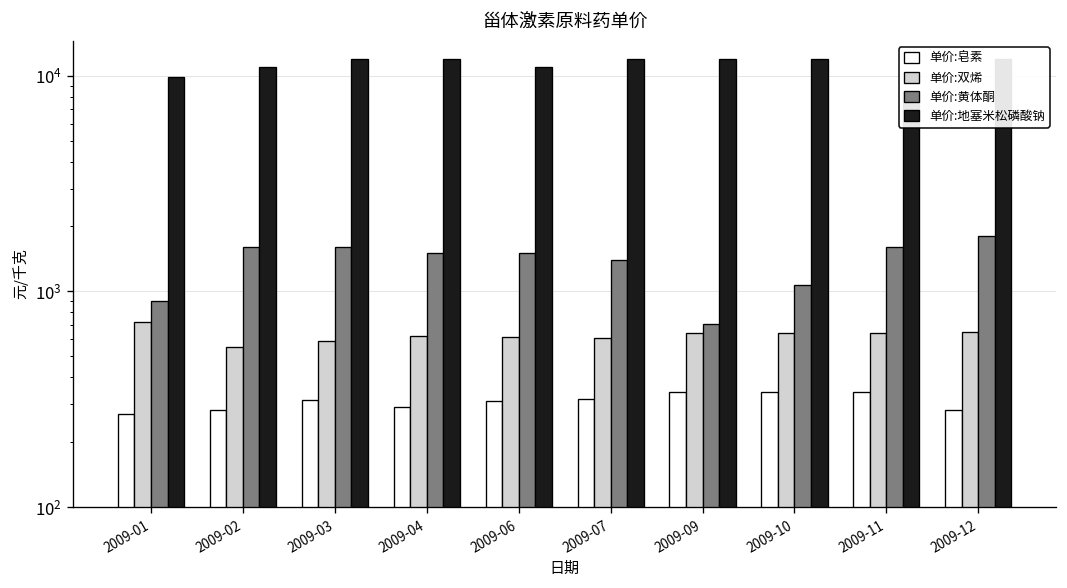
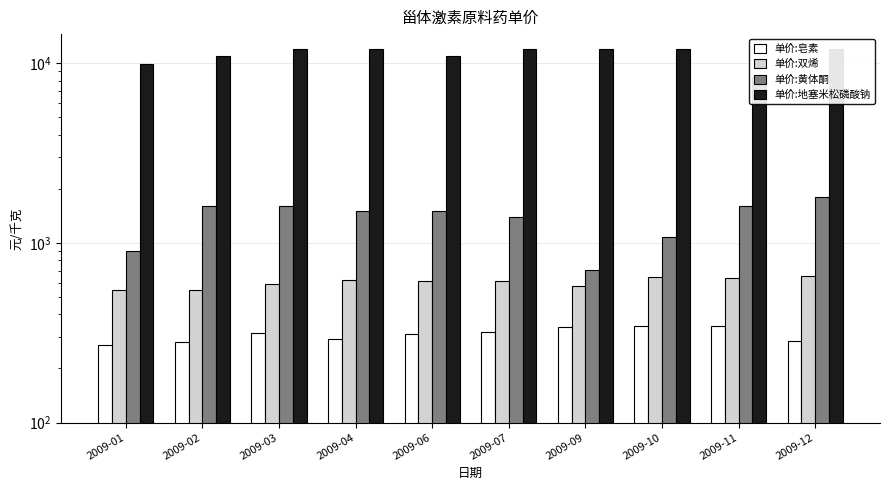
  {
    "单价:皂素": {
      "2009-01": 270,
      "2009-02": 280,
      "2009-03": 320,
      "2009-04": 290,
      "2009-06": 310,
      "2009-07": 320,
      "2009-09": 340,
      "2009-10": 340,
      "2009-11": 340,
      "2009-12": 280
    },
    "单价:双烯": {
-     "2009-01": 720,
+     "2009-01": 550,
      "2009-02": 550,
      "2009-03": 590,
      "2009-04": 620,
      "2009-06": 620,
      "2009-07": 610,
-     "2009-09": 640,
+     "2009-09": 580,
      "2009-10": 640,
      "2009-11": 640,
      "2009-12": 650
    },
    "单价:黄体酮": {
      "2009-01": 900,
      "2009-02": 1600,
      "2009-03": 1600,
      "2009-04": 1500,
      "2009-06": 1500,
      "2009-07": 1400,
      "2009-09": 710,
      "2009-10": 1100,
      "2009-11": 1600,
      "2009-12": 1800
    },
    "单价:地塞米松磷酸钠": {
      "2009-01": 10000,
      "2009-02": 11000,
      "2009-03": 12000,
      "2009-04": 12000,
      "2009-06": 11000,
      "2009-07": 12000,
      "2009-09": 12000,
      "2009-10": 12000
    }
  }
